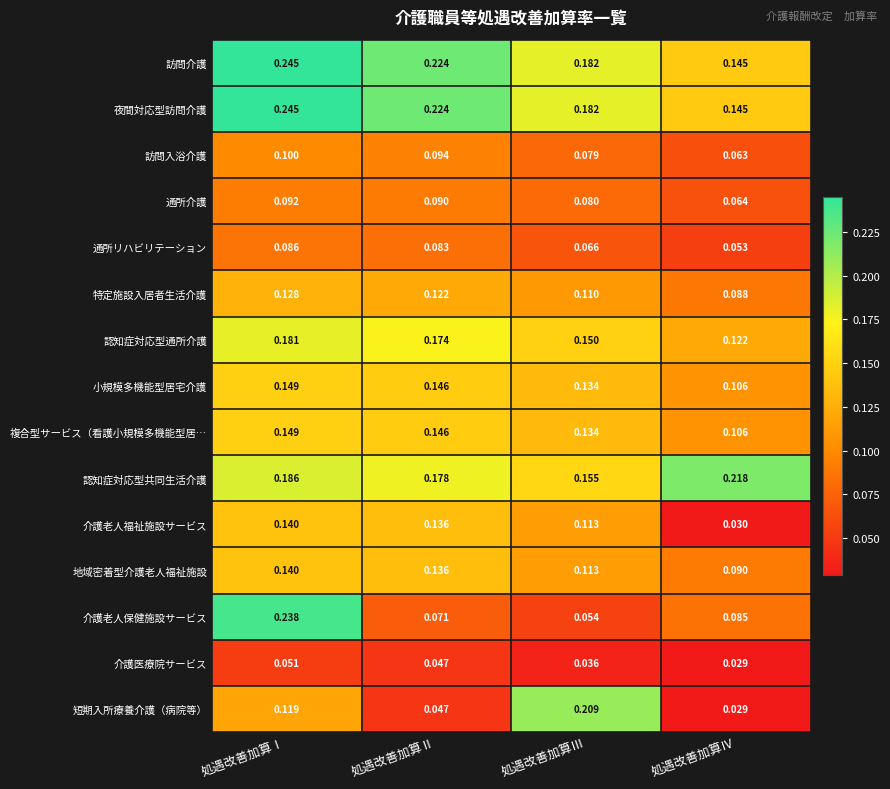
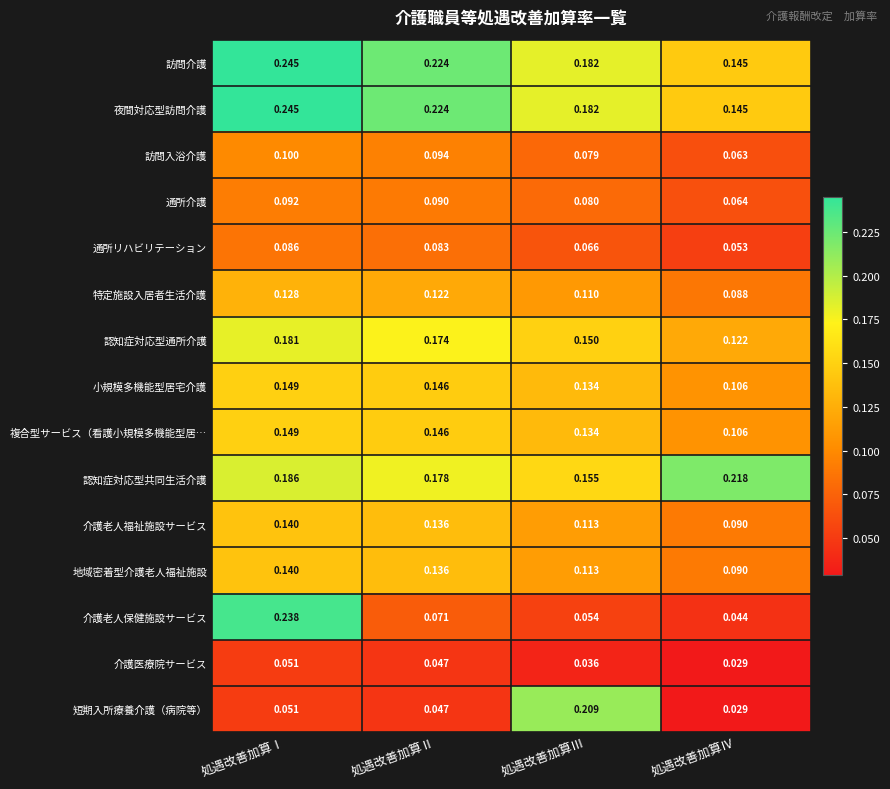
  {
    "訪問介護": {
      "処遇改善加算Ⅰ": 0.245,
      "処遇改善加算Ⅱ": 0.224,
      "処遇改善加算Ⅲ": 0.182,
      "処遇改善加算Ⅳ": 0.145
    },
    "夜間対応型訪問介護": {
      "処遇改善加算Ⅰ": 0.245,
      "処遇改善加算Ⅱ": 0.224,
      "処遇改善加算Ⅲ": 0.182,
      "処遇改善加算Ⅳ": 0.145
    },
    "訪問入浴介護": {
      "処遇改善加算Ⅰ": 0.100,
      "処遇改善加算Ⅱ": 0.094,
      "処遇改善加算Ⅲ": 0.079,
      "処遇改善加算Ⅳ": 0.063
    },
    "通所介護": {
      "処遇改善加算Ⅰ": 0.092,
      "処遇改善加算Ⅱ": 0.090,
      "処遇改善加算Ⅲ": 0.080,
      "処遇改善加算Ⅳ": 0.064
    },
    "通所リハビリテーション": {
      "処遇改善加算Ⅰ": 0.086,
      "処遇改善加算Ⅱ": 0.083,
      "処遇改善加算Ⅲ": 0.066,
      "処遇改善加算Ⅳ": 0.053
    },
    "特定施設入居者生活介護": {
      "処遇改善加算Ⅰ": 0.128,
      "処遇改善加算Ⅱ": 0.122,
      "処遇改善加算Ⅲ": 0.110,
      "処遇改善加算Ⅳ": 0.088
    },
    "認知症対応型通所介護": {
      "処遇改善加算Ⅰ": 0.181,
      "処遇改善加算Ⅱ": 0.174,
      "処遇改善加算Ⅲ": 0.150,
      "処遇改善加算Ⅳ": 0.122
    },
    "小規模多機能型居宅介護": {
      "処遇改善加算Ⅰ": 0.149,
      "処遇改善加算Ⅱ": 0.146,
      "処遇改善加算Ⅲ": 0.134,
      "処遇改善加算Ⅳ": 0.106
    },
    "複合型サービス（看護小規模多機能型居…": {
      "処遇改善加算Ⅰ": 0.149,
      "処遇改善加算Ⅱ": 0.146,
      "処遇改善加算Ⅲ": 0.134,
      "処遇改善加算Ⅳ": 0.106
    },
    "認知症対応型共同生活介護": {
      "処遇改善加算Ⅰ": 0.186,
      "処遇改善加算Ⅱ": 0.178,
      "処遇改善加算Ⅲ": 0.155,
      "処遇改善加算Ⅳ": 0.218
    },
    "介護老人福祉施設サービス": {
      "処遇改善加算Ⅰ": 0.140,
      "処遇改善加算Ⅱ": 0.136,
      "処遇改善加算Ⅲ": 0.113,
-     "処遇改善加算Ⅳ": 0.030
+     "処遇改善加算Ⅳ": 0.090
    },
    "地域密着型介護老人福祉施設": {
      "処遇改善加算Ⅰ": 0.140,
      "処遇改善加算Ⅱ": 0.136,
      "処遇改善加算Ⅲ": 0.113,
      "処遇改善加算Ⅳ": 0.090
    },
    "介護老人保健施設サービス": {
      "処遇改善加算Ⅰ": 0.238,
      "処遇改善加算Ⅱ": 0.071,
      "処遇改善加算Ⅲ": 0.054,
-     "処遇改善加算Ⅳ": 0.085
+     "処遇改善加算Ⅳ": 0.044
    },
    "介護医療院サービス": {
      "処遇改善加算Ⅰ": 0.051,
      "処遇改善加算Ⅱ": 0.047,
      "処遇改善加算Ⅲ": 0.036,
      "処遇改善加算Ⅳ": 0.029
    },
    "短期入所療養介護（病院等）": {
-     "処遇改善加算Ⅰ": 0.119,
+     "処遇改善加算Ⅰ": 0.051,
      "処遇改善加算Ⅱ": 0.047,
      "処遇改善加算Ⅲ": 0.209,
      "処遇改善加算Ⅳ": 0.029
    }
  }
